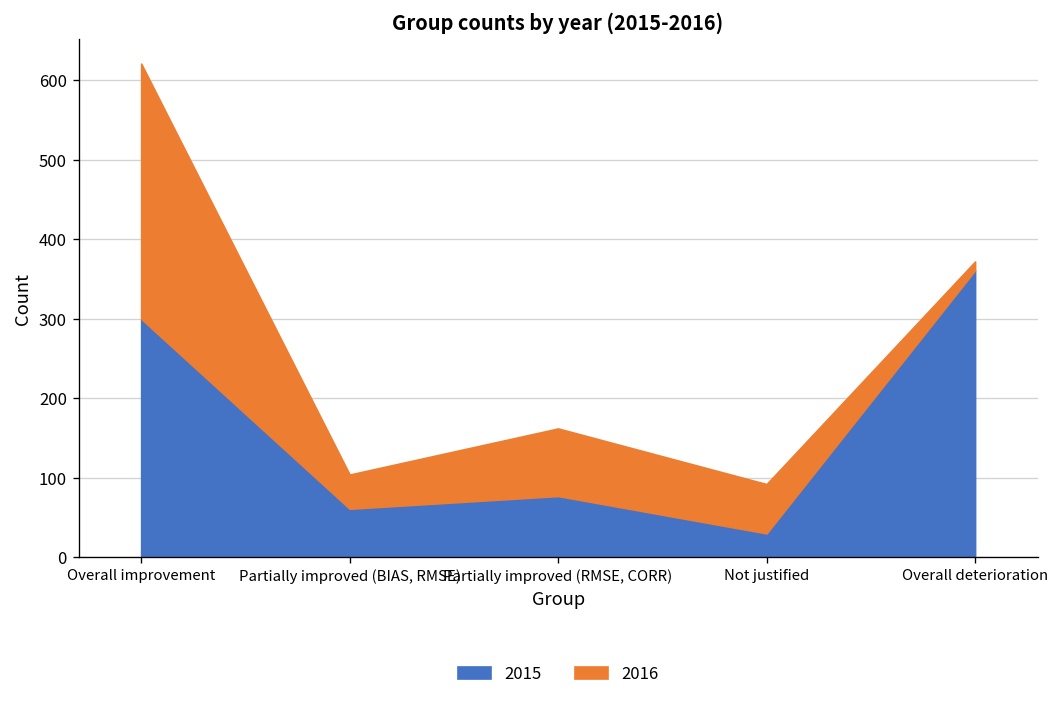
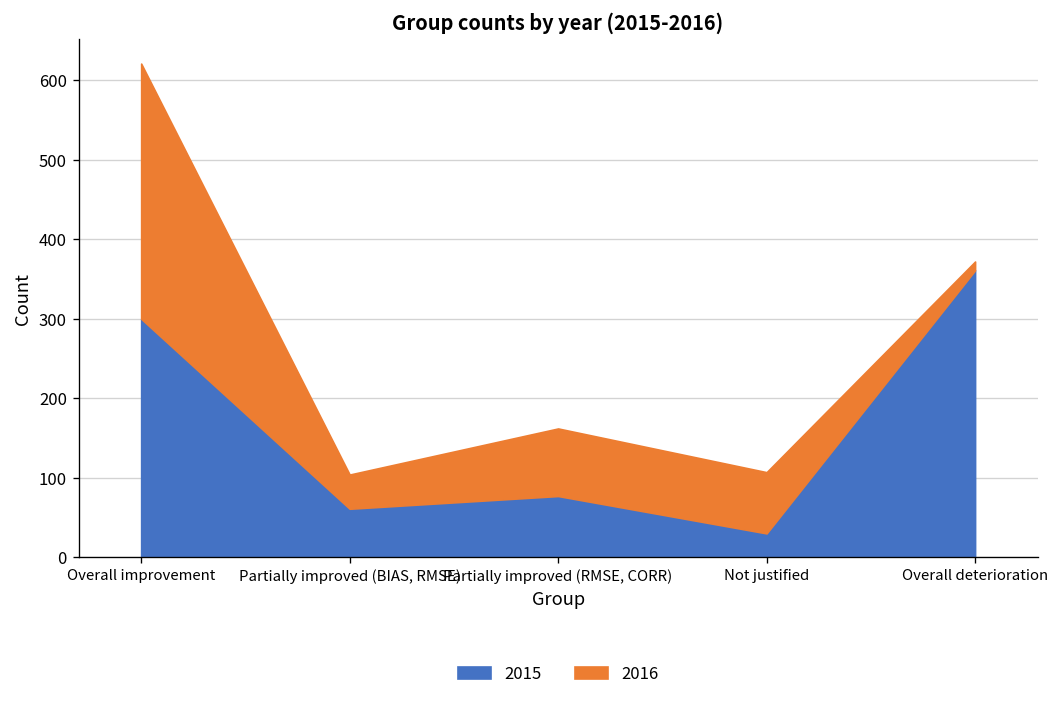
  {
    "2016": {
      "Overall improvement": 320,
      "Partially improved (BIAS, RMSE)": 40,
      "Partially improved (RMSE, CORR)": 90,
-     "Not justified": 60,
+     "Not justified": 80,
      "Overall deterioration": 10
    }
  }
